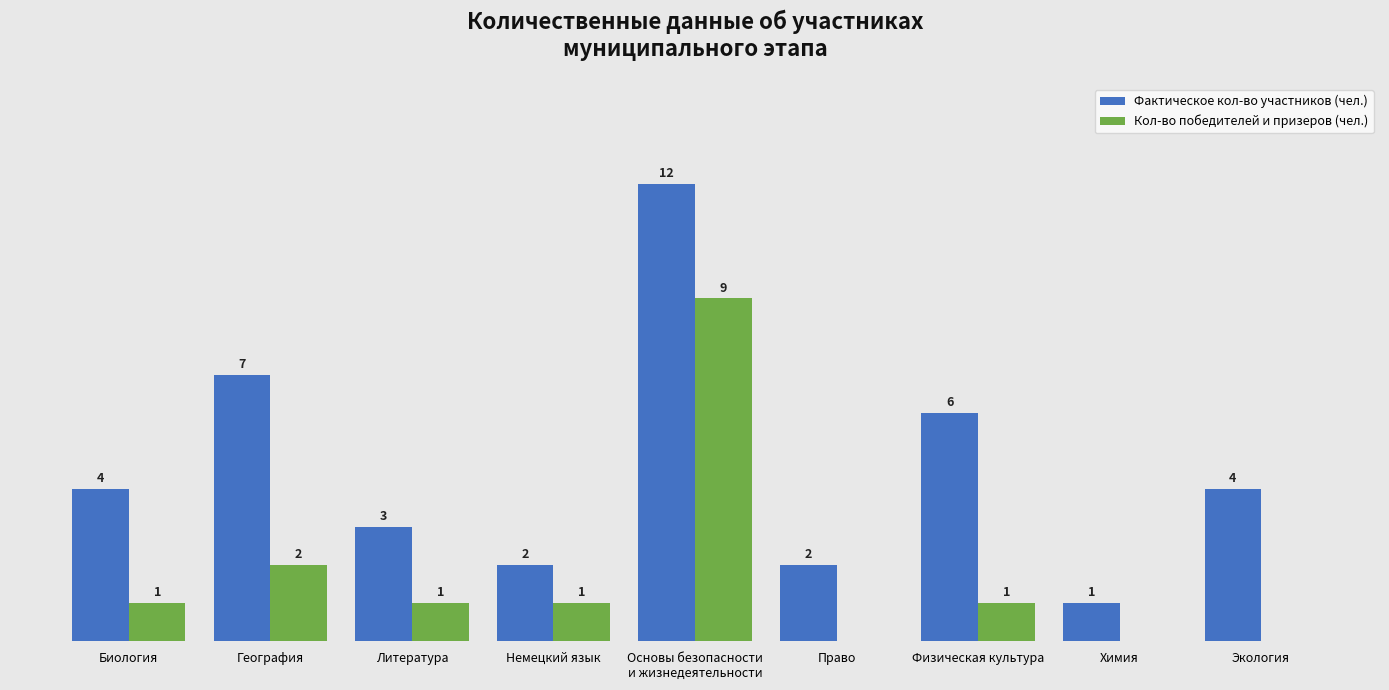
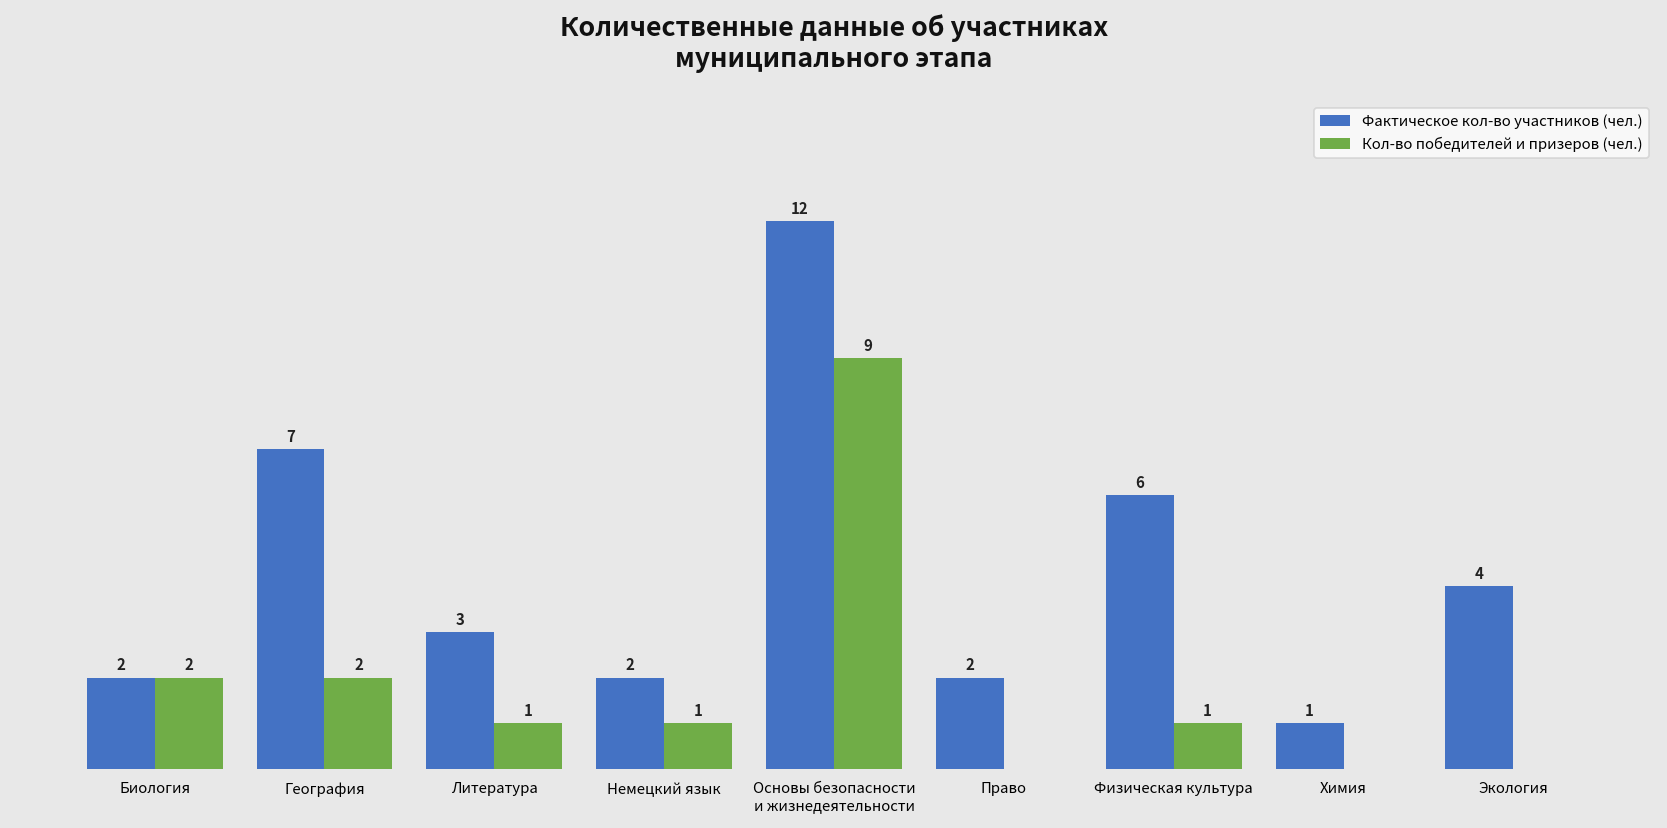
  {
    "Фактическое кол-во участников (чел.)": {
-     "Биология": 4,
+     "Биология": 2,
      "География": 7,
      "Литература": 3,
      "Немецкий язык": 2,
      "Основы безопасности и жизнедеятельности": 12,
      "Право": 2,
      "Физическая культура": 6,
      "Химия": 1,
      "Экология": 4
    },
    "Кол-во победителей и призеров (чел.)": {
-     "Биология": 1,
+     "Биология": 2,
      "География": 2,
      "Литература": 1,
      "Немецкий язык": 1,
      "Основы безопасности и жизнедеятельности": 9,
      "Физическая культура": 1
    }
  }
